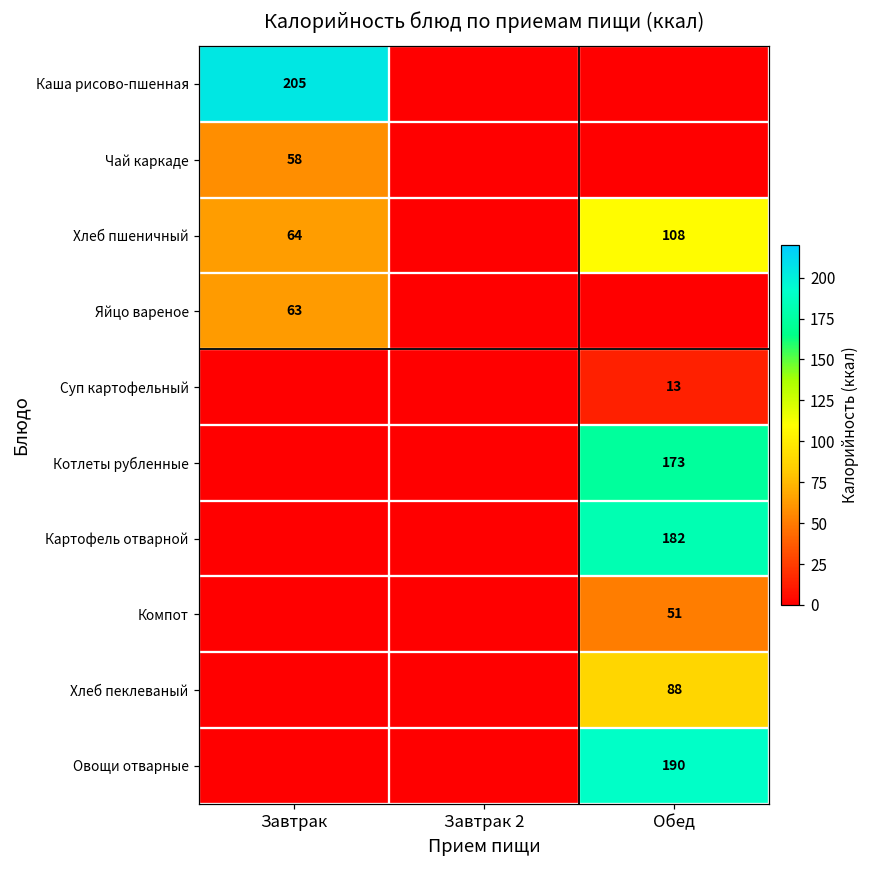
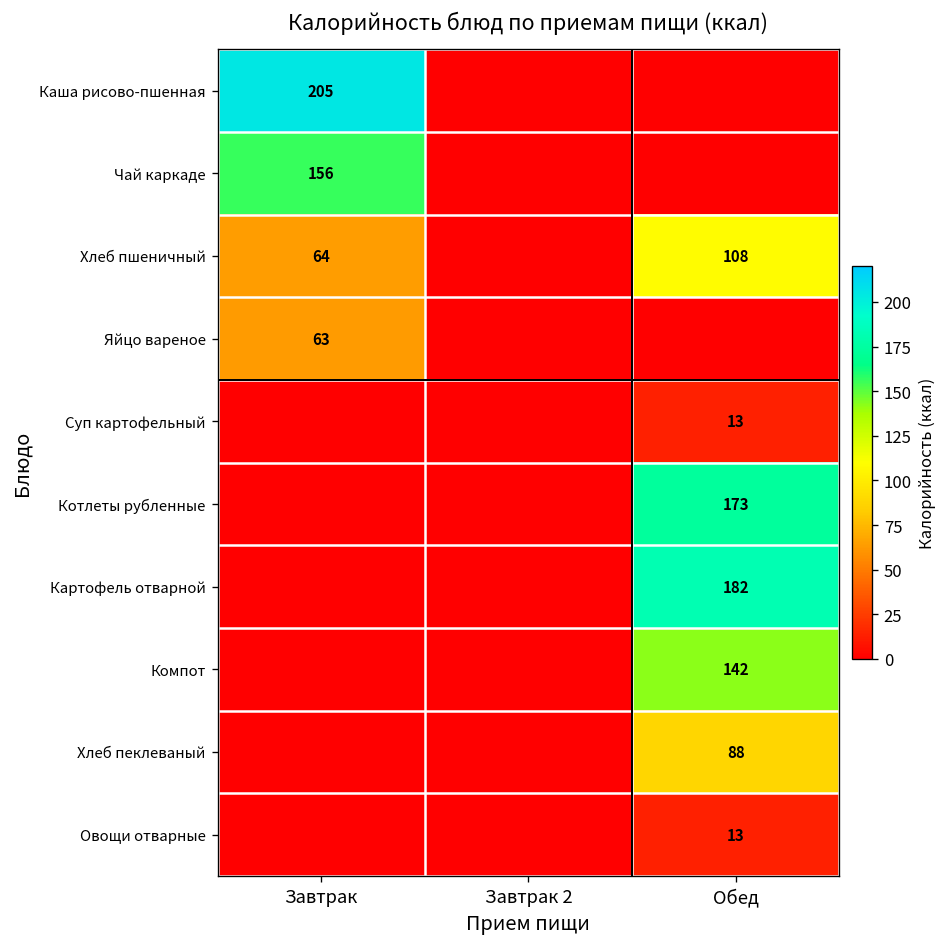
  {
    "Каша рисово-пшенная": {
      "Завтрак": 205
    },
    "Чай каркаде": {
-     "Завтрак": 58
+     "Завтрак": 156
    },
    "Хлеб пшеничный": {
      "Завтрак": 64,
      "Обед": 108
    },
    "Яйцо вареное": {
      "Завтрак": 63
    },
    "Суп картофельный": {
      "Обед": 13
    },
    "Котлеты рубленные": {
      "Обед": 173
    },
    "Картофель отварной": {
      "Обед": 182
    },
    "Компот": {
-     "Обед": 51
+     "Обед": 142
    },
    "Хлеб пеклеваный": {
      "Обед": 88
    },
    "Овощи отварные": {
-     "Обед": 190
+     "Обед": 13
    }
  }
